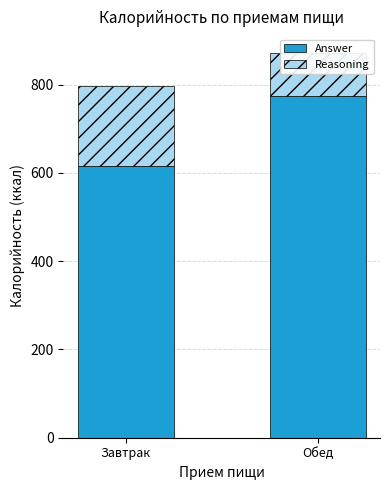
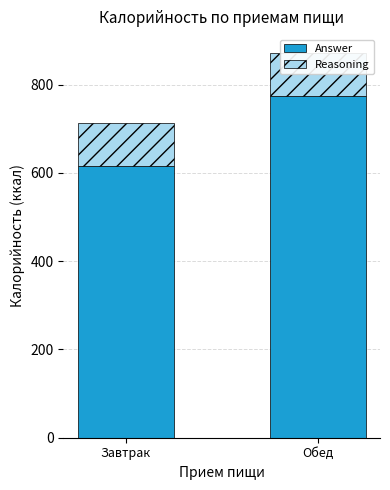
  {
    "Answer": {
      "Завтрак": 620,
      "Обед": 770
    },
    "Reasoning": {
-     "Завтрак": 180
+     "Завтрак": 100
    }
  }
